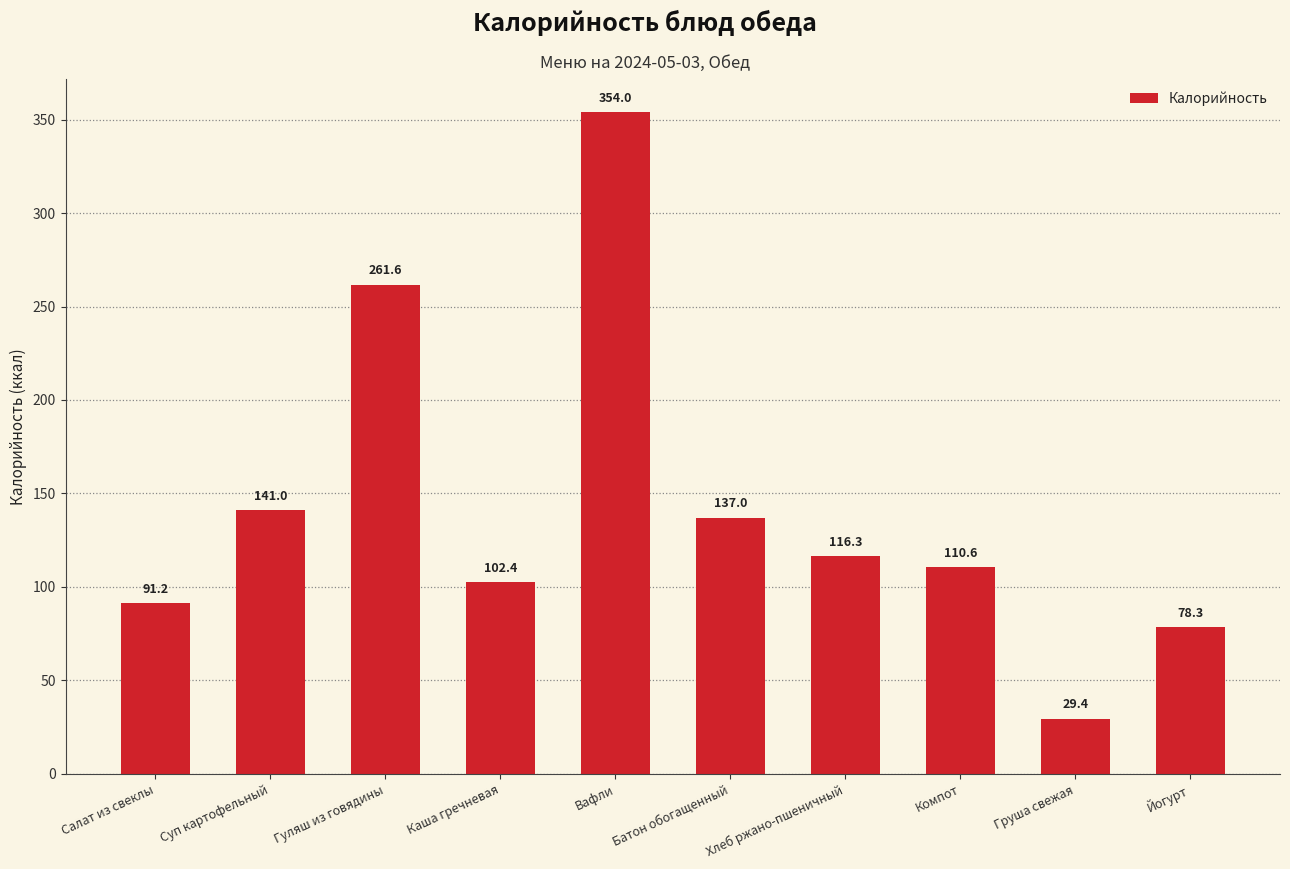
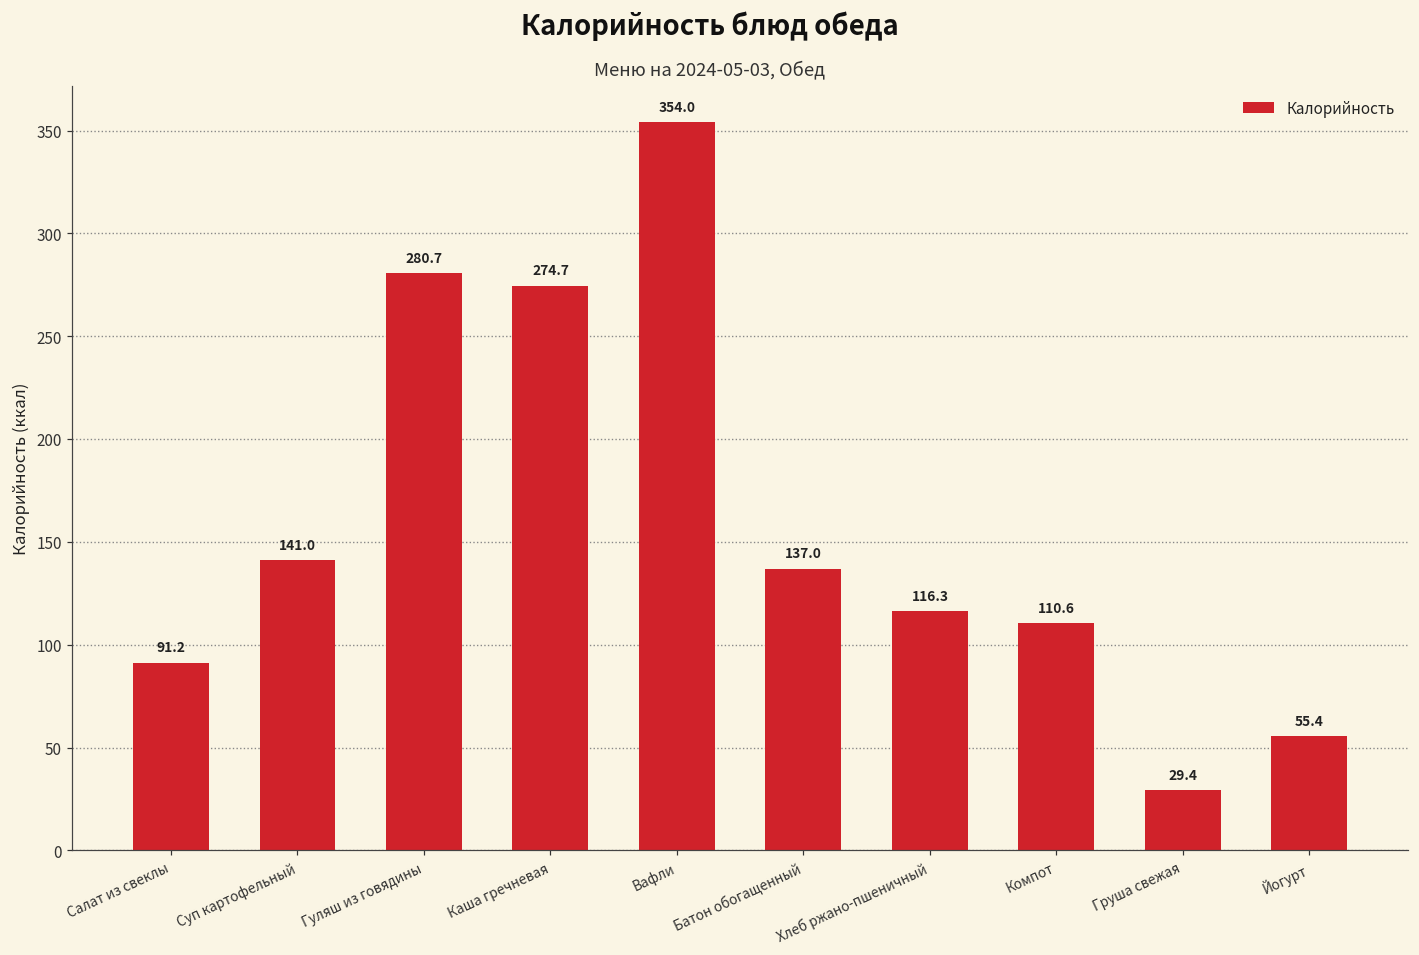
  {
    "Салат из свеклы": 91.2,
    "Суп картофельный": 141.0,
-   "Гуляш из говядины": 261.6,
-   "Каша гречневая": 102.4,
+   "Гуляш из говядины": 280.7,
+   "Каша гречневая": 274.7,
    "Вафли": 354.0,
    "Батон обогащенный": 137.0,
    "Хлеб ржано-пшеничный": 116.3,
    "Компот": 110.6,
    "Груша свежая": 29.4,
-   "Йогурт": 78.3
+   "Йогурт": 55.4
  }
